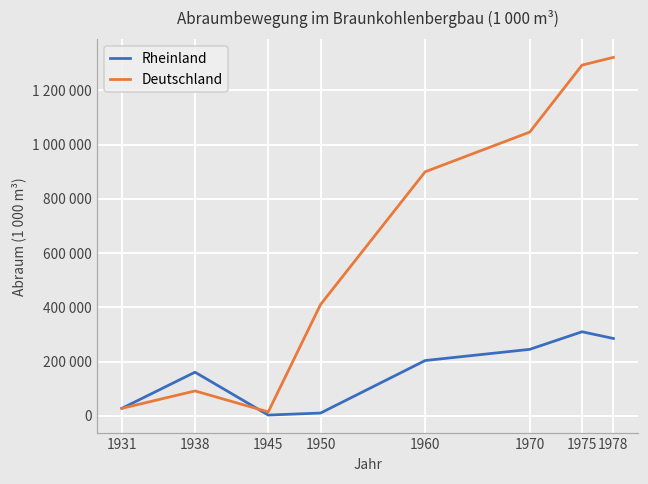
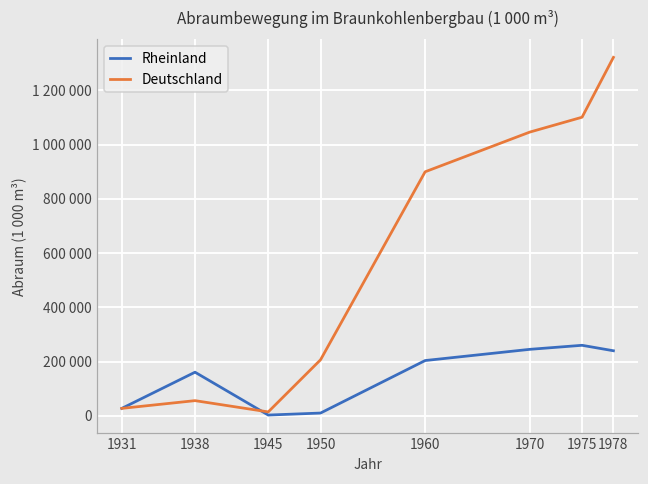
  {
    "Rheinland": {
      "1938": 160000,
      "1945": 0,
      "1950": 10000,
      "1960": 200000,
      "1970": 250000,
-     "1975": 310000,
-     "1978": 290000
+     "1975": 260000,
+     "1978": 240000
    },
    "Deutschland": {
-     "1938": 90000,
+     "1938": 60000,
      "1945": 10000,
-     "1950": 410000,
+     "1950": 210000,
      "1960": 900000,
      "1970": 1050000,
-     "1975": 1290000,
+     "1975": 1100000,
      "1978": 1320000
    }
  }
